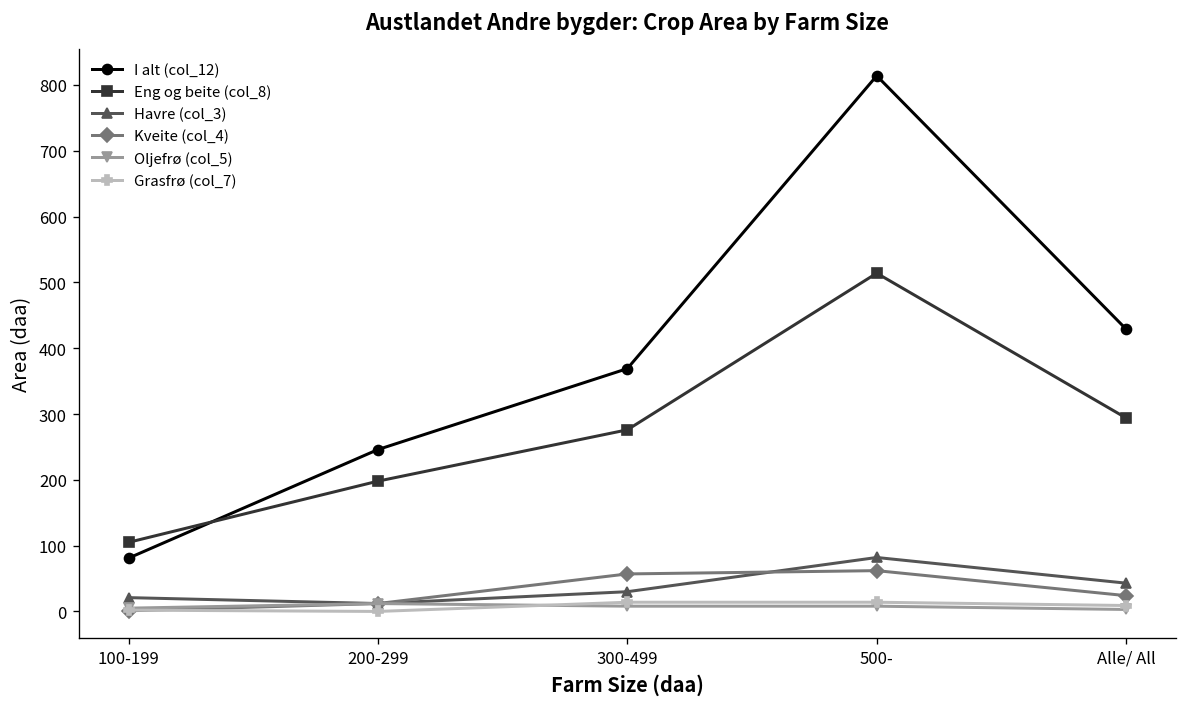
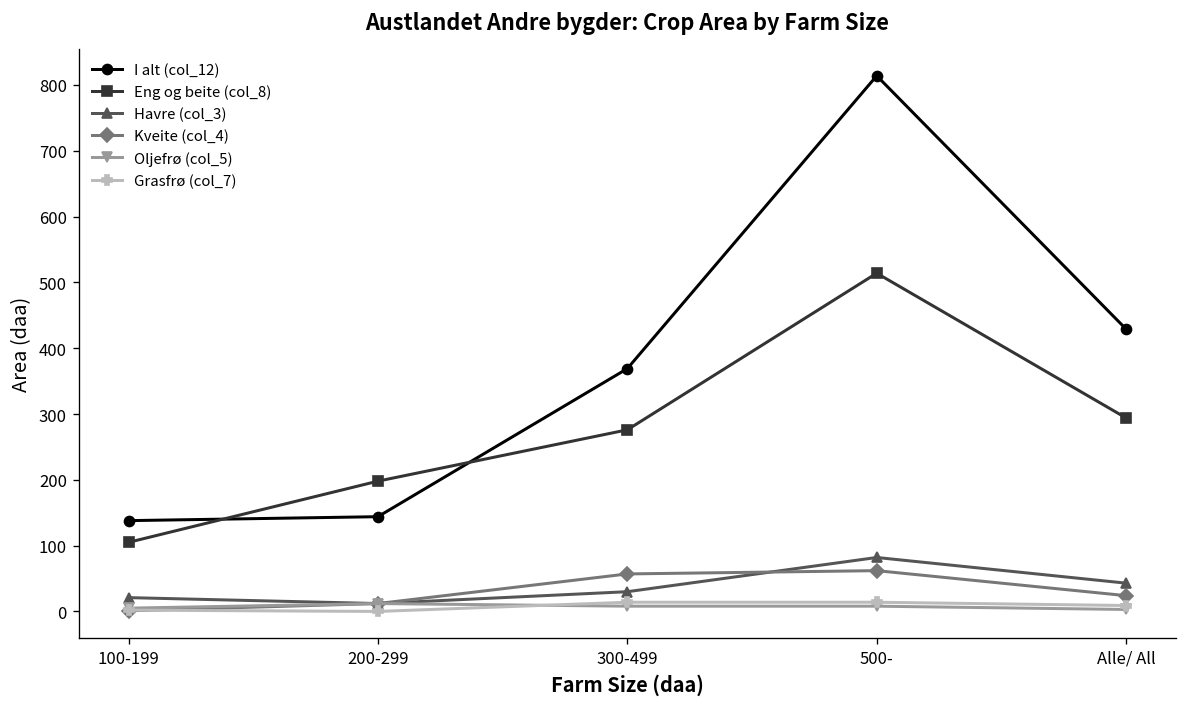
  {
    "I alt (col_12)": {
-     "100-199": 80,
-     "200-299": 250,
+     "100-199": 140,
+     "200-299": 140,
      "300-499": 370,
      "500-": 810,
      "Alle/ All": 430
    }
  }
